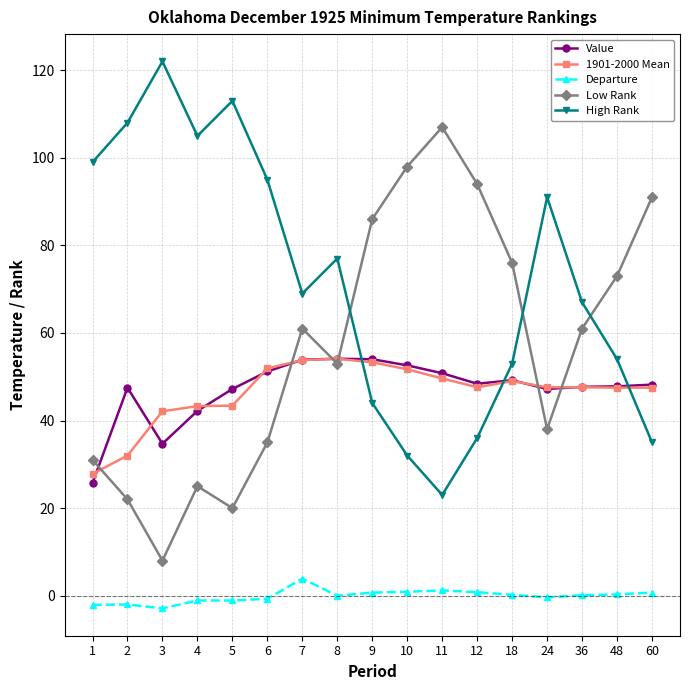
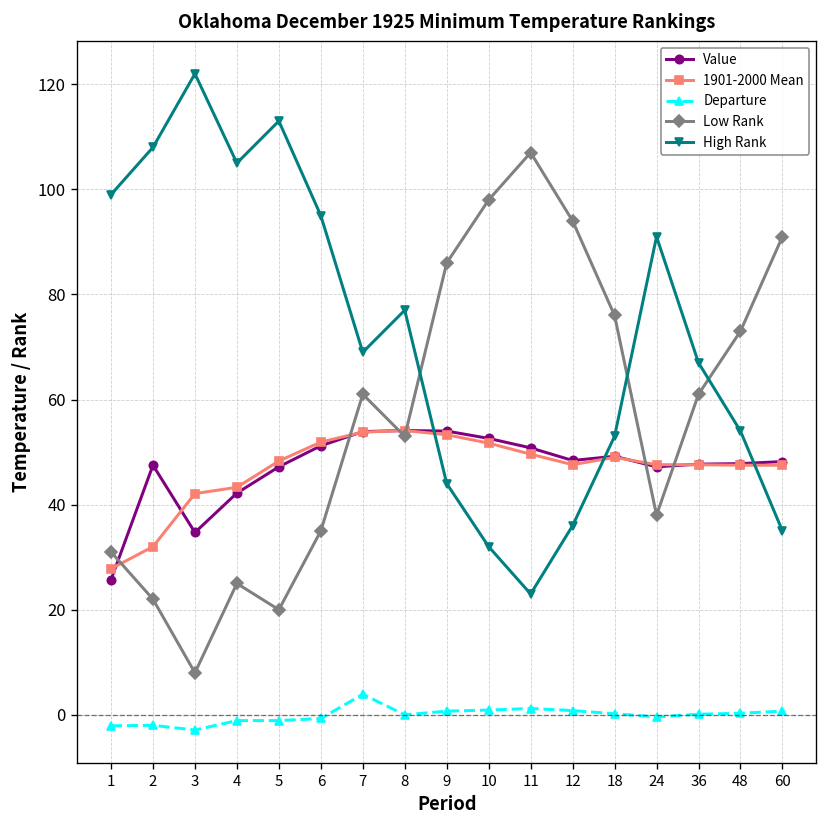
  {
    "Value": {
      "1": 26,
      "2": 48,
      "3": 35,
      "4": 42,
      "5": 47,
      "6": 51,
      "9": 54,
      "10": 53,
      "11": 51,
      "12": 48,
      "60": 48
    },
    "1901-2000 Mean": {
      "1": 28,
      "2": 32,
      "3": 42,
      "4": 43,
-     "5": 43,
+     "5": 48,
      "6": 52,
      "9": 53,
      "10": 52,
      "11": 50,
      "12": 48,
      "60": 48
    },
    "Departure": {
      "1": -2,
      "2": -2,
      "3": -3,
      "4": -1,
      "5": -1,
      "6": -1,
      "7": 4,
      "8": 0,
      "9": 1,
      "10": 1,
      "11": 1,
      "12": 1,
      "18": 0,
      "24": 0,
      "36": 0,
      "48": 0,
      "60": 1
    },
    "Low Rank": {
      "1": 31,
      "2": 22,
      "3": 8,
      "4": 25,
      "5": 20,
      "6": 35,
      "7": 61,
      "8": 53,
      "9": 86,
      "10": 98,
      "11": 107,
      "12": 94,
      "18": 76,
      "24": 38,
      "36": 61,
      "48": 73,
      "60": 91
    },
    "High Rank": {
      "1": 99,
      "2": 108,
      "3": 122,
      "4": 105,
      "5": 113,
      "6": 95,
      "7": 69,
      "8": 77,
      "9": 44,
      "10": 32,
      "11": 23,
      "12": 36,
      "18": 53,
      "24": 91,
      "36": 67,
      "48": 54,
      "60": 35
    }
  }
